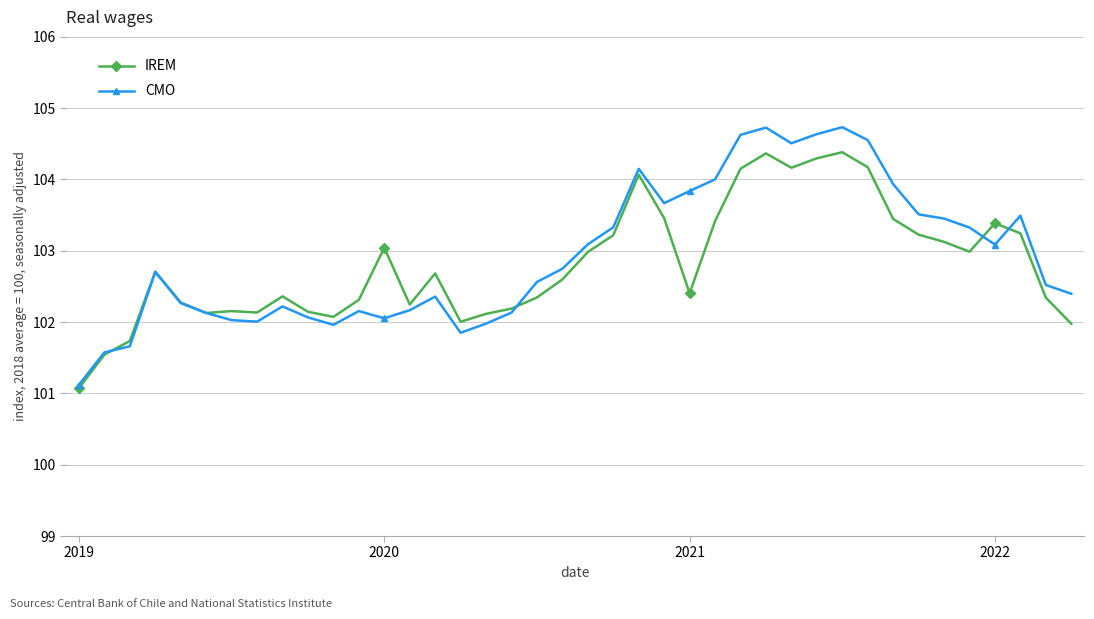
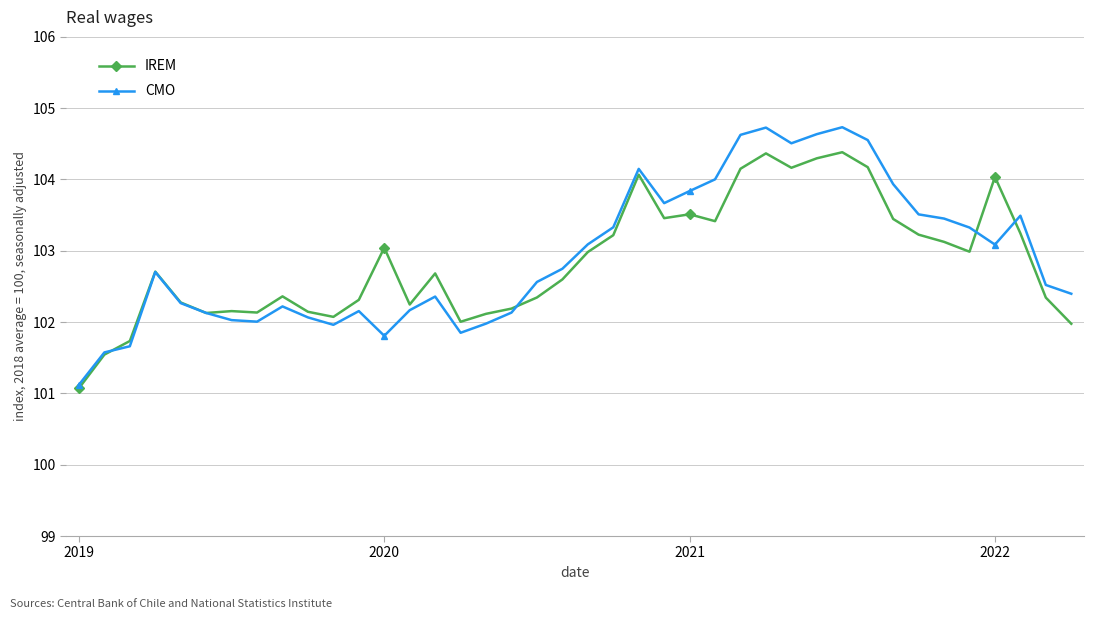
  {
    "IREM": {
      "2019": 101.1,
      "2020": 103.0,
-     "2021": 102.4,
-     "2022": 103.4
+     "2021": 103.5,
+     "2022": 104.0
    },
    "CMO": {
      "2019": 101.1,
-     "2020": 102.1,
+     "2020": 101.8,
      "2021": 103.8,
      "2022": 103.1
    }
  }
